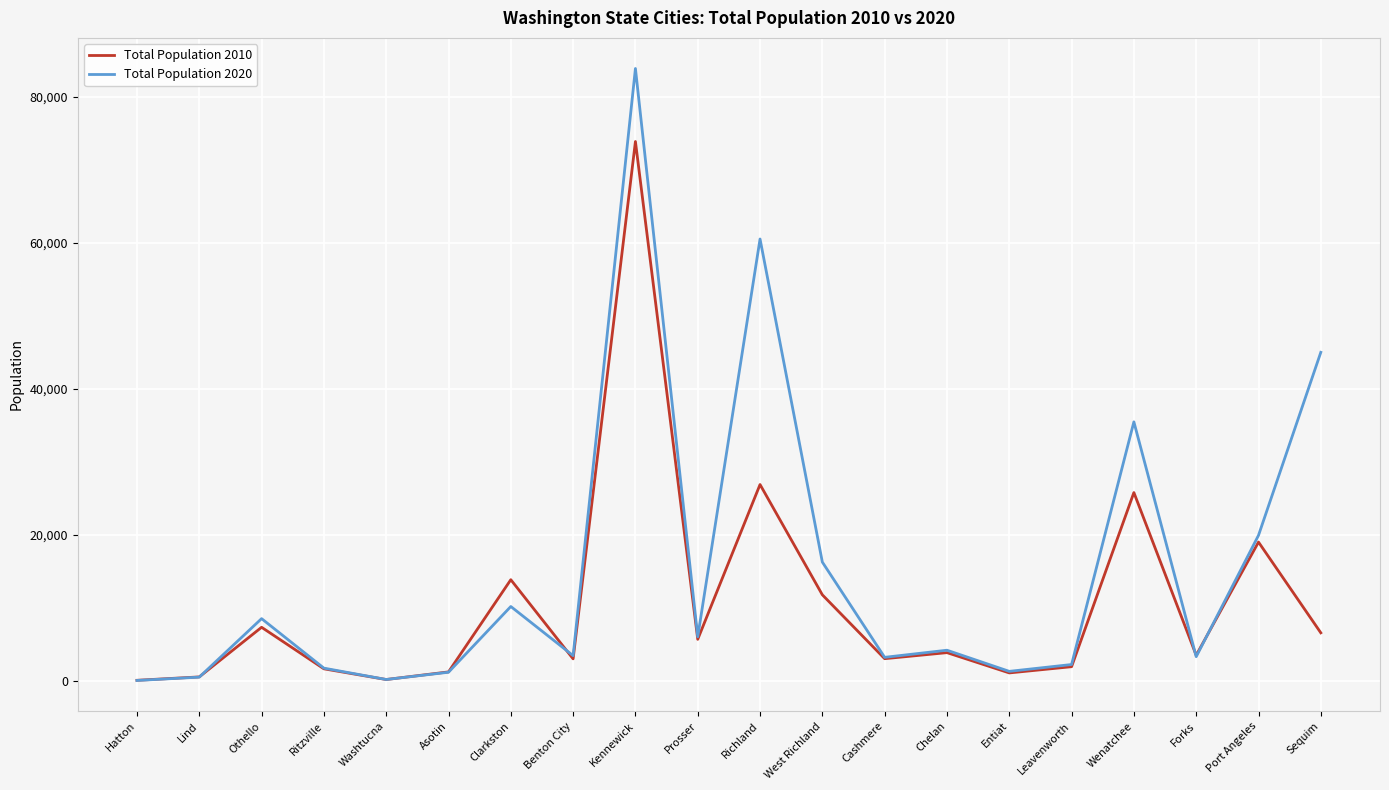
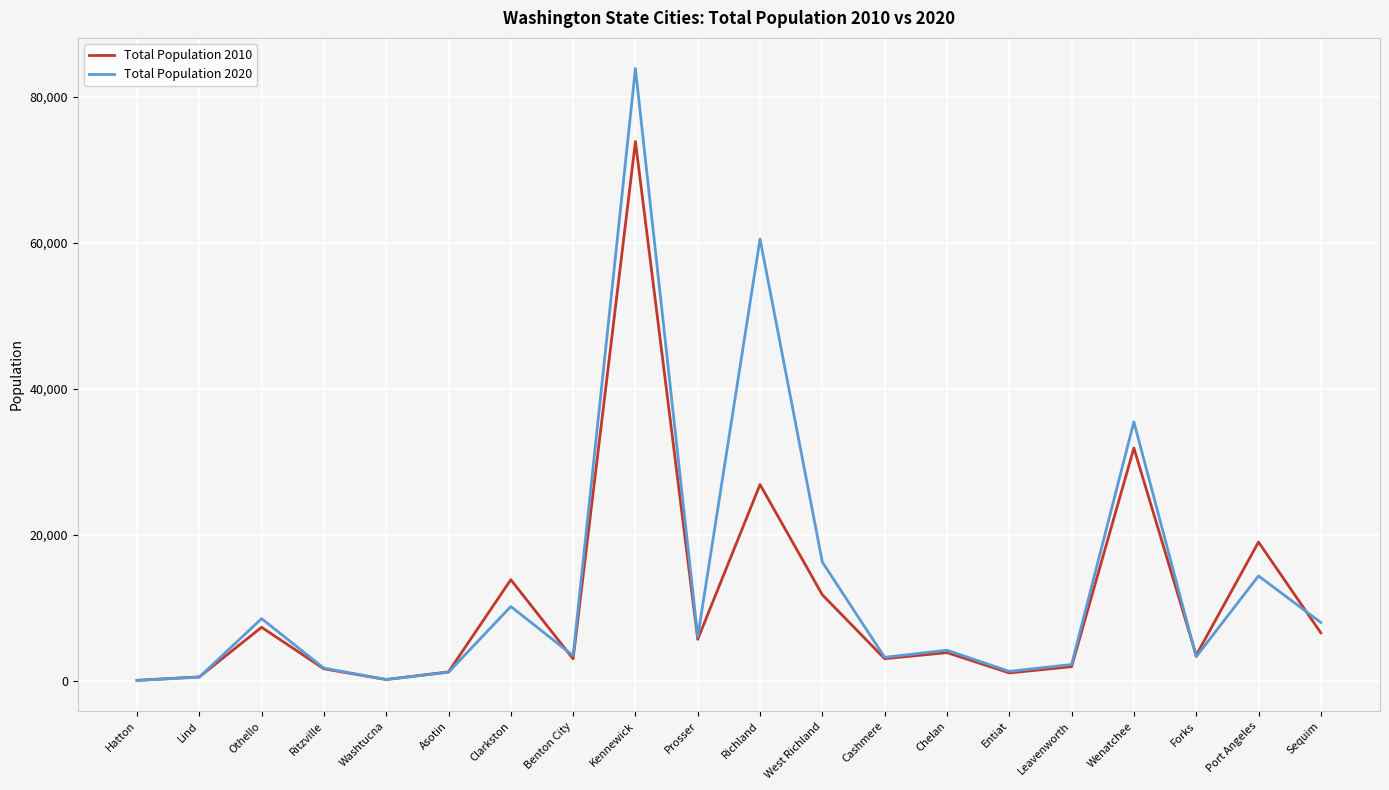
  {
    "Total Population 2010": {
      "Othello": "7,000",
      "Clarkston": "14,000",
      "Benton City": "3,000",
      "Kennewick": "74,000",
      "Richland": "27,000",
      "West Richland": "12,000",
-     "Wenatchee": "26,000",
+     "Wenatchee": "32,000",
      "Port Angeles": "19,000",
      "Sequim": "7,000"
    },
    "Total Population 2020": {
      "Othello": "9,000",
      "Clarkston": "10,000",
      "Benton City": "3,000",
      "Kennewick": "84,000",
      "Richland": "61,000",
      "West Richland": "16,000",
      "Wenatchee": "36,000",
-     "Port Angeles": "20,000",
-     "Sequim": "45,000"
+     "Port Angeles": "14,000",
+     "Sequim": "8,000"
    }
  }
